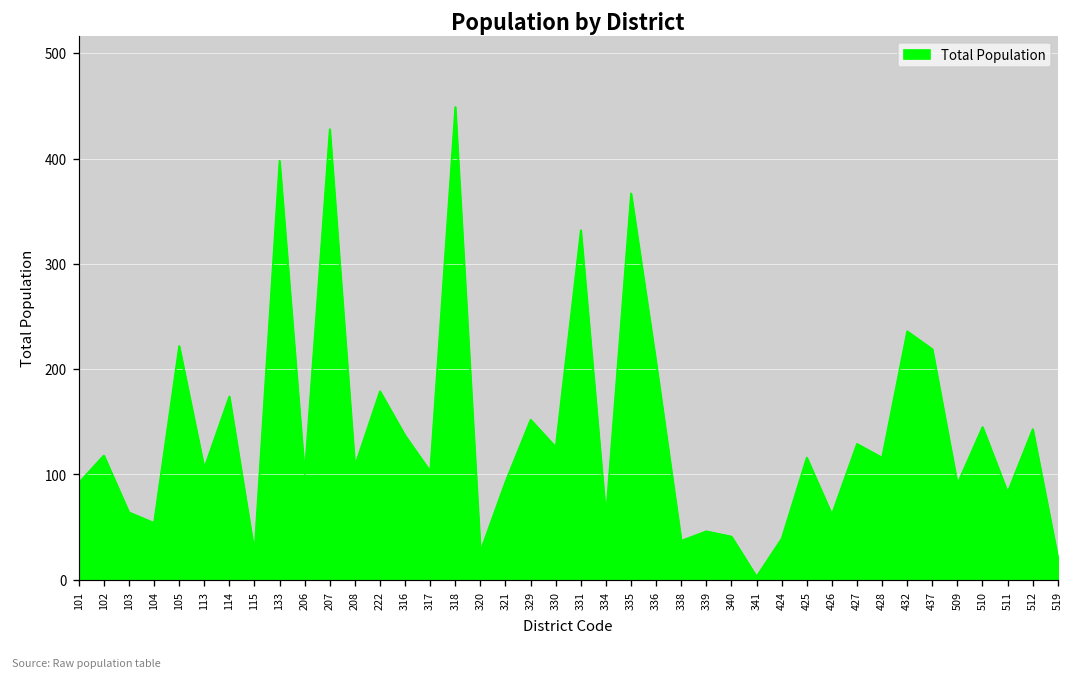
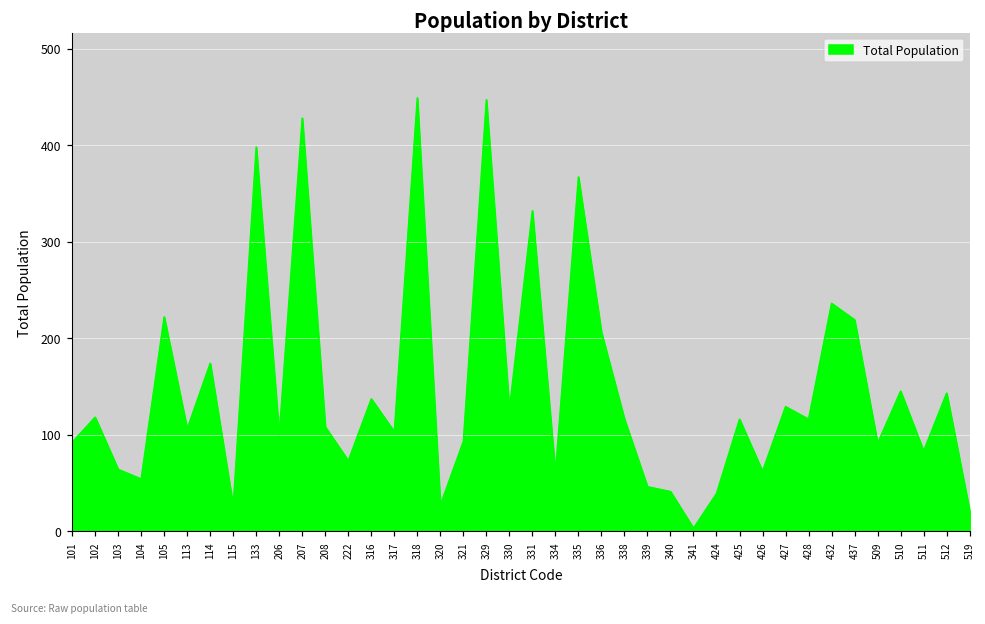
  {
    "101": 90,
    "102": 120,
    "103": 60,
    "104": 50,
    "105": 220,
    "113": 110,
    "114": 170,
    "115": 30,
    "133": 400,
    "206": 100,
    "207": 430,
    "208": 110,
-   "222": 180,
+   "222": 70,
    "316": 140,
    "317": 100,
    "318": 450,
    "320": 30,
    "321": 90,
-   "329": 150,
+   "329": 450,
    "330": 130,
    "331": 330,
    "334": 60,
    "335": 370,
    "336": 210,
-   "338": 40,
+   "338": 120,
    "339": 50,
    "340": 40,
    "341": 0,
    "424": 40,
    "425": 120,
    "426": 60,
    "427": 130,
    "428": 120,
    "432": 240,
    "437": 220,
    "509": 90,
    "510": 150,
    "511": 80,
    "512": 140,
    "519": 20
  }
